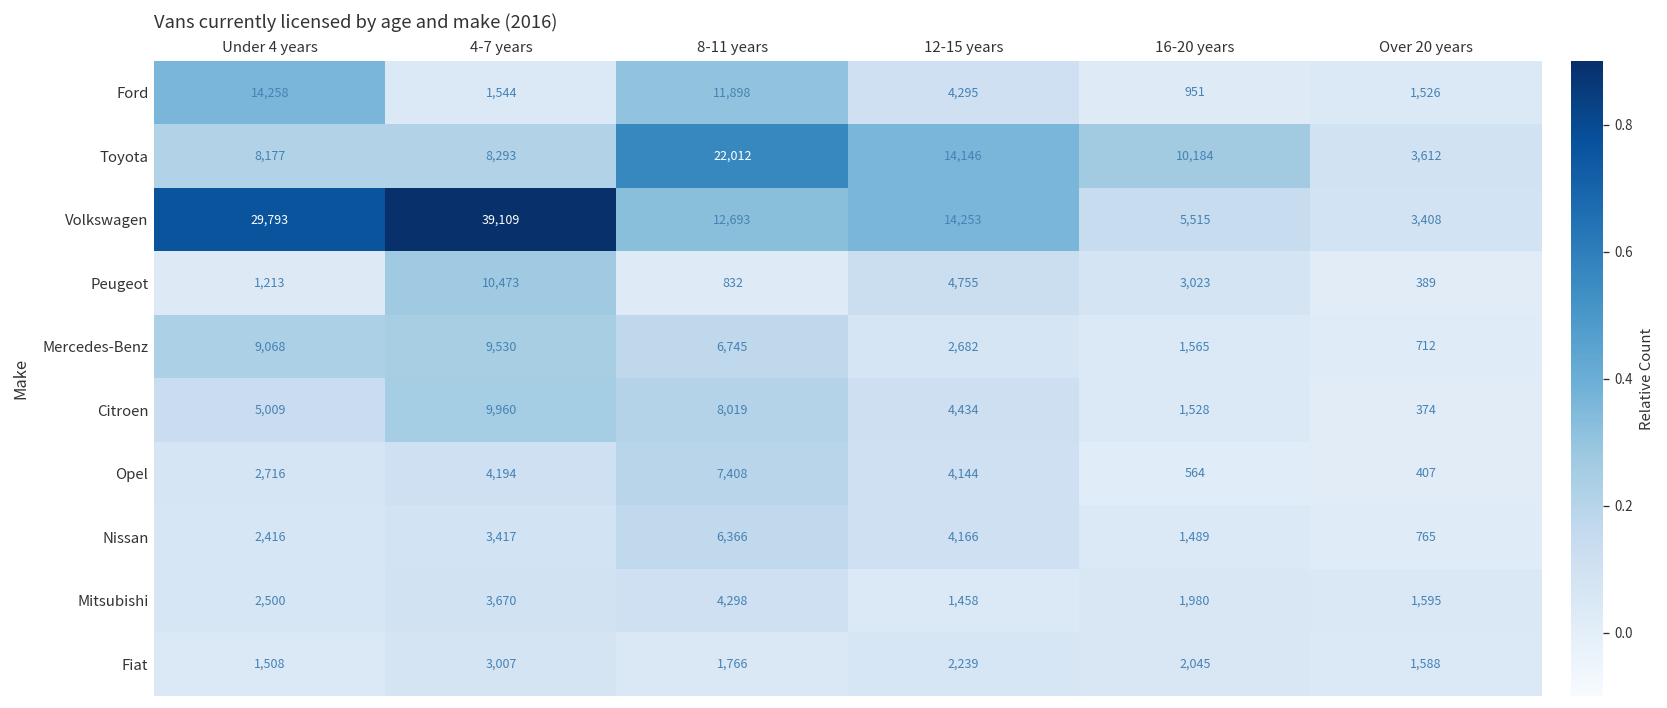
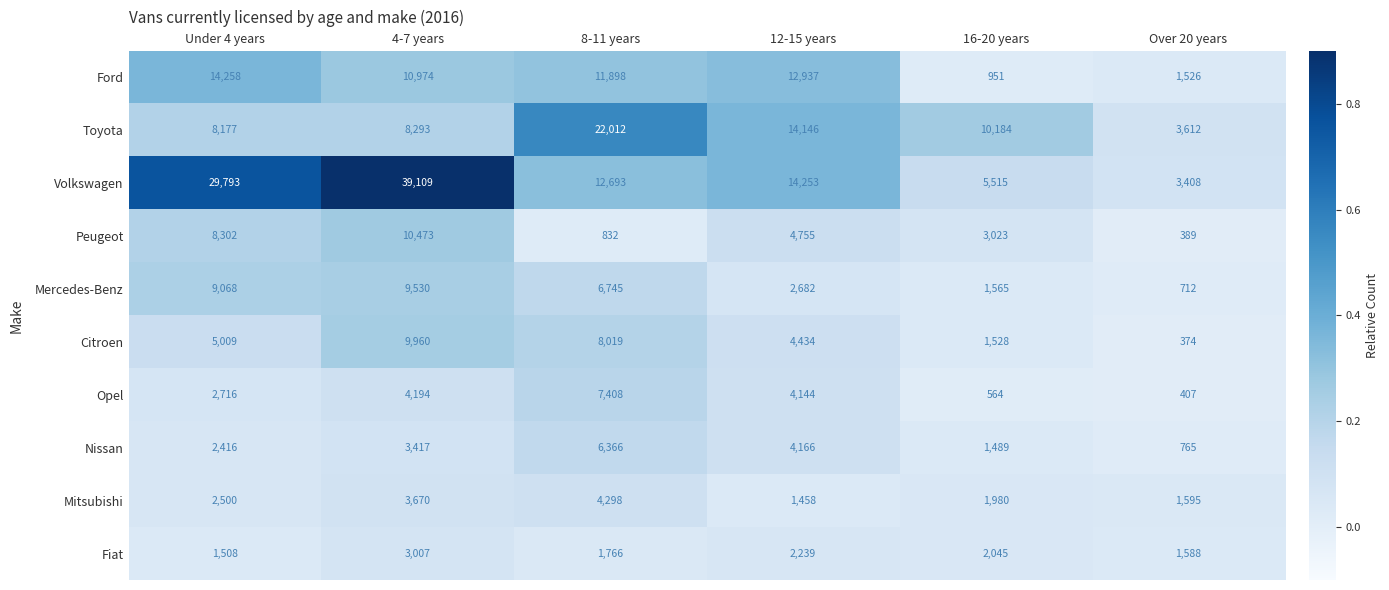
  {
    "Ford": {
      "Under 4 years": "14,258",
-     "4-7 years": "1,544",
+     "4-7 years": "10,974",
      "8-11 years": "11,898",
-     "12-15 years": "4,295",
+     "12-15 years": "12,937",
      "16-20 years": "951",
      "Over 20 years": "1,526"
    },
    "Toyota": {
      "Under 4 years": "8,177",
      "4-7 years": "8,293",
      "8-11 years": "22,012",
      "12-15 years": "14,146",
      "16-20 years": "10,184",
      "Over 20 years": "3,612"
    },
    "Volkswagen": {
      "Under 4 years": "29,793",
      "4-7 years": "39,109",
      "8-11 years": "12,693",
      "12-15 years": "14,253",
      "16-20 years": "5,515",
      "Over 20 years": "3,408"
    },
    "Peugeot": {
-     "Under 4 years": "1,213",
+     "Under 4 years": "8,302",
      "4-7 years": "10,473",
      "8-11 years": "832",
      "12-15 years": "4,755",
      "16-20 years": "3,023",
      "Over 20 years": "389"
    },
    "Mercedes-Benz": {
      "Under 4 years": "9,068",
      "4-7 years": "9,530",
      "8-11 years": "6,745",
      "12-15 years": "2,682",
      "16-20 years": "1,565",
      "Over 20 years": "712"
    },
    "Citroen": {
      "Under 4 years": "5,009",
      "4-7 years": "9,960",
      "8-11 years": "8,019",
      "12-15 years": "4,434",
      "16-20 years": "1,528",
      "Over 20 years": "374"
    },
    "Opel": {
      "Under 4 years": "2,716",
      "4-7 years": "4,194",
      "8-11 years": "7,408",
      "12-15 years": "4,144",
      "16-20 years": "564",
      "Over 20 years": "407"
    },
    "Nissan": {
      "Under 4 years": "2,416",
      "4-7 years": "3,417",
      "8-11 years": "6,366",
      "12-15 years": "4,166",
      "16-20 years": "1,489",
      "Over 20 years": "765"
    },
    "Mitsubishi": {
      "Under 4 years": "2,500",
      "4-7 years": "3,670",
      "8-11 years": "4,298",
      "12-15 years": "1,458",
      "16-20 years": "1,980",
      "Over 20 years": "1,595"
    },
    "Fiat": {
      "Under 4 years": "1,508",
      "4-7 years": "3,007",
      "8-11 years": "1,766",
      "12-15 years": "2,239",
      "16-20 years": "2,045",
      "Over 20 years": "1,588"
    }
  }
